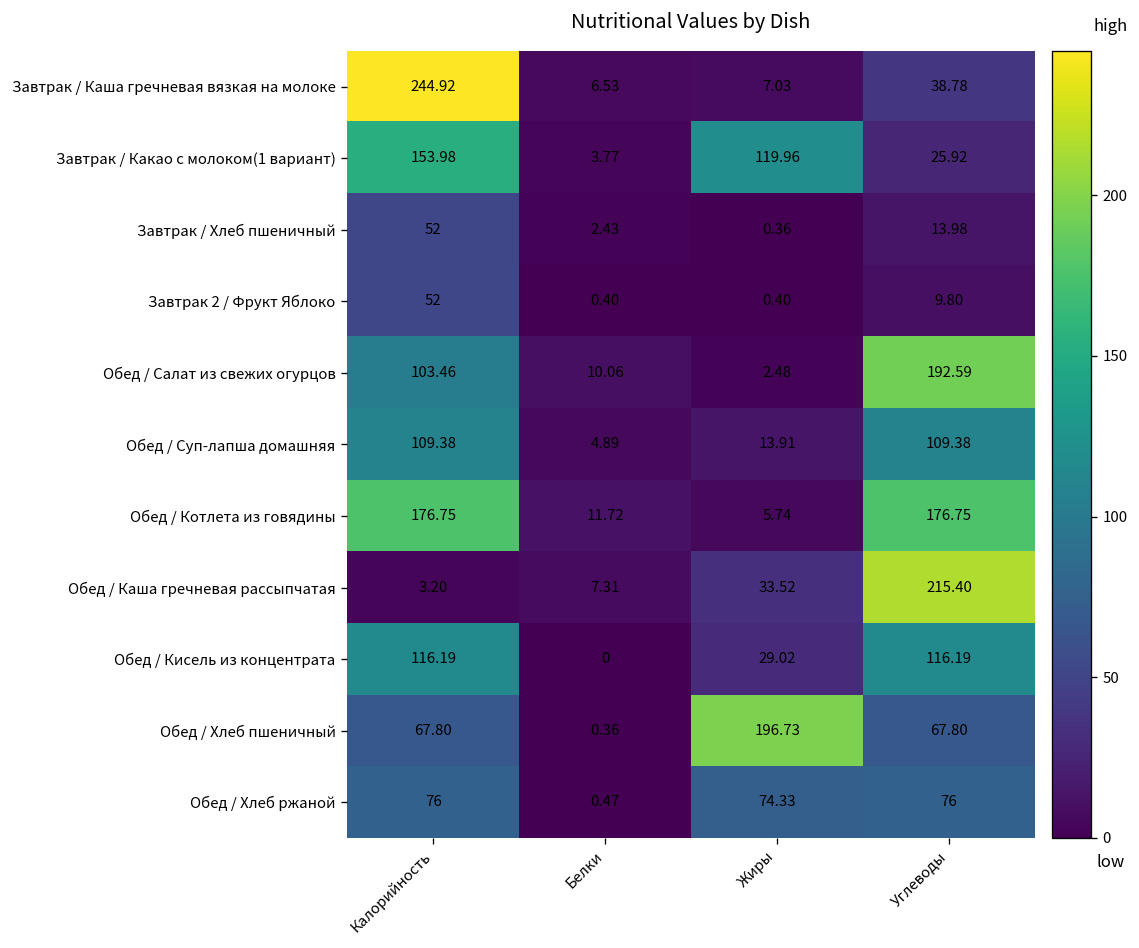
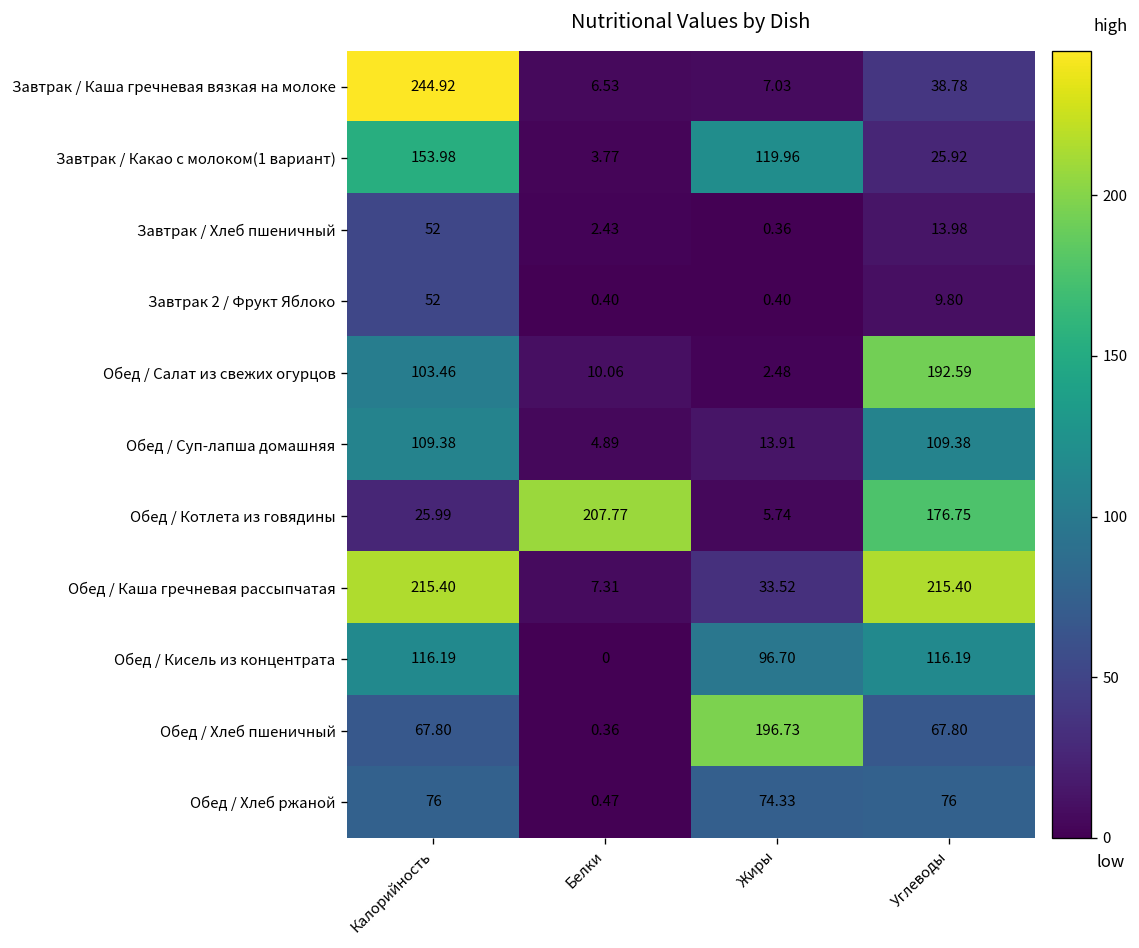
  {
    "Завтрак / Каша гречневая вязкая на молоке": {
      "Калорийность": 244.92,
      "Белки": 6.53,
      "Жиры": 7.03,
      "Углеводы": 38.78
    },
    "Завтрак / Какао с молоком(1 вариант)": {
      "Калорийность": 153.98,
      "Белки": 3.77,
      "Жиры": 119.96,
      "Углеводы": 25.92
    },
    "Завтрак / Хлеб пшеничный": {
      "Калорийность": 52,
      "Белки": 2.43,
      "Жиры": 0.36,
      "Углеводы": 13.98
    },
    "Завтрак 2 / Фрукт Яблоко": {
      "Калорийность": 52,
      "Белки": 0.40,
      "Жиры": 0.40,
      "Углеводы": 9.80
    },
    "Обед / Салат из свежих огурцов": {
      "Калорийность": 103.46,
      "Белки": 10.06,
      "Жиры": 2.48,
      "Углеводы": 192.59
    },
    "Обед / Суп-лапша домашняя": {
      "Калорийность": 109.38,
      "Белки": 4.89,
      "Жиры": 13.91,
      "Углеводы": 109.38
    },
    "Обед / Котлета из говядины": {
-     "Калорийность": 176.75,
-     "Белки": 11.72,
+     "Калорийность": 25.99,
+     "Белки": 207.77,
      "Жиры": 5.74,
      "Углеводы": 176.75
    },
    "Обед / Каша гречневая рассыпчатая": {
-     "Калорийность": 3.20,
+     "Калорийность": 215.40,
      "Белки": 7.31,
      "Жиры": 33.52,
      "Углеводы": 215.40
    },
    "Обед / Кисель из концентрата": {
      "Калорийность": 116.19,
      "Белки": 0,
-     "Жиры": 29.02,
+     "Жиры": 96.70,
      "Углеводы": 116.19
    },
    "Обед / Хлеб пшеничный": {
      "Калорийность": 67.80,
      "Белки": 0.36,
      "Жиры": 196.73,
      "Углеводы": 67.80
    },
    "Обед / Хлеб ржаной": {
      "Калорийность": 76,
      "Белки": 0.47,
      "Жиры": 74.33,
      "Углеводы": 76
    }
  }
